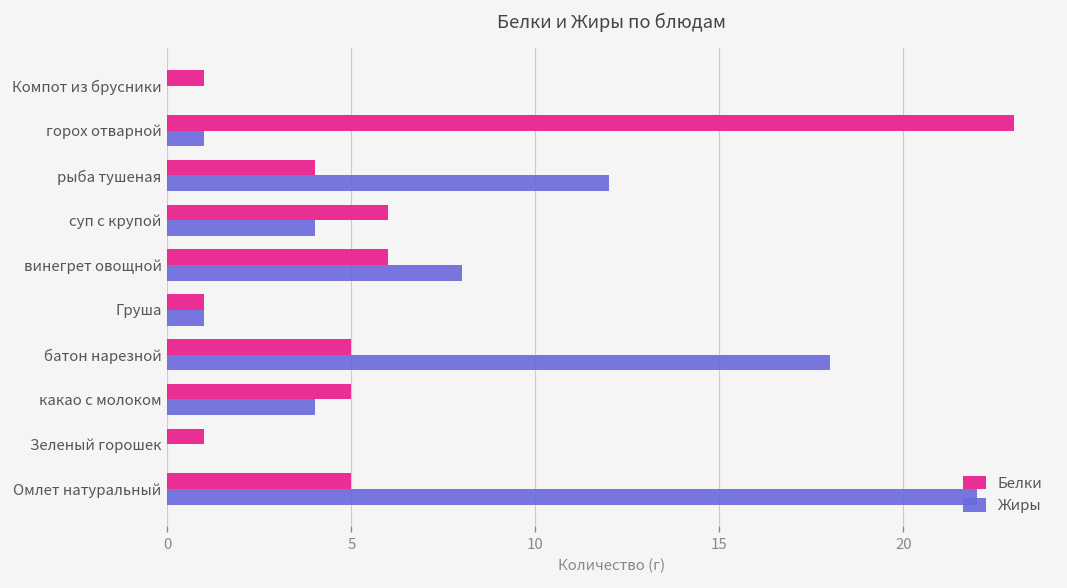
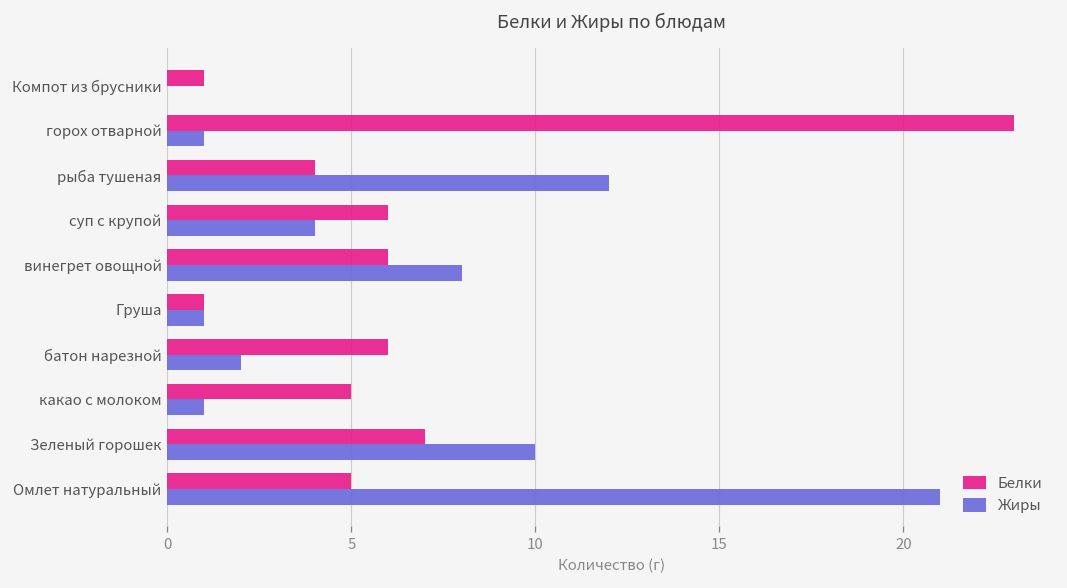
  {
    "Белки": {
      "Компот из брусники": 1,
      "горох отварной": 23,
      "рыба тушеная": 4,
      "суп с крупой": 6,
      "винегрет овощной": 6,
      "Груша": 1,
-     "батон нарезной": 5,
+     "батон нарезной": 6,
      "какао с молоком": 5,
-     "Зеленый горошек": 1,
+     "Зеленый горошек": 7,
      "Омлет натуральный": 5
    },
    "Жиры": {
      "Компот из брусники": 0,
      "горох отварной": 1,
      "рыба тушеная": 12,
      "суп с крупой": 4,
      "винегрет овощной": 8,
      "Груша": 1,
-     "батон нарезной": 18,
-     "какао с молоком": 4,
-     "Зеленый горошек": 0,
-     "Омлет натуральный": 22
+     "батон нарезной": 2,
+     "какао с молоком": 1,
+     "Зеленый горошек": 10,
+     "Омлет натуральный": 21
    }
  }
